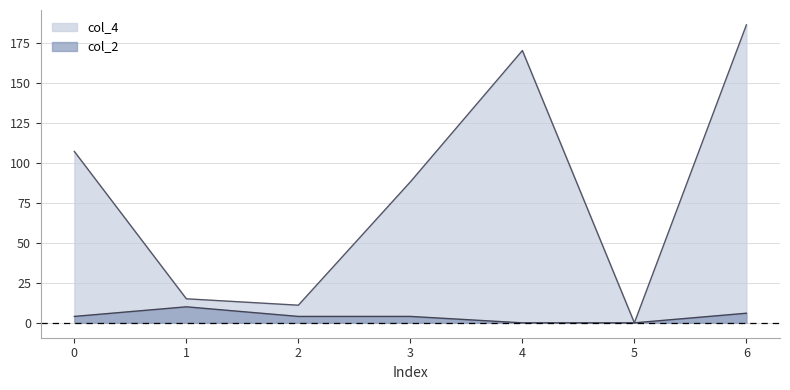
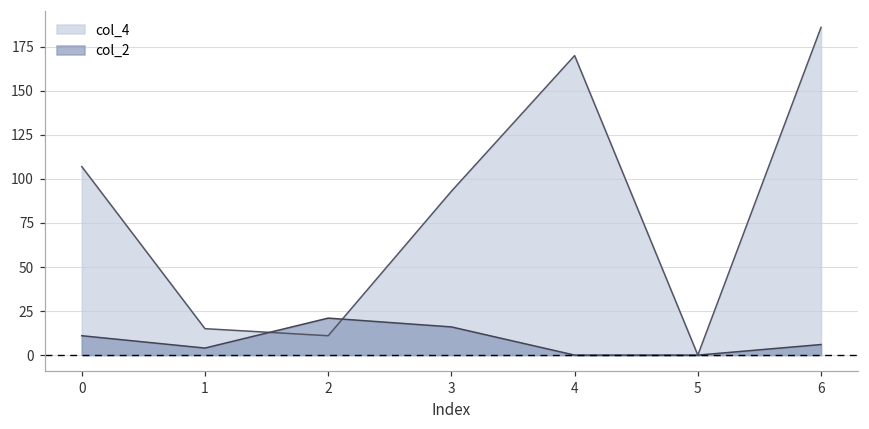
  {
    "col_4": {
      "0": 107,
      "1": 15,
      "2": 11,
-     "3": 88,
+     "3": 93,
      "4": 170,
      "6": 186
    },
    "col_2": {
-     "0": 4,
-     "1": 10,
-     "2": 4,
-     "3": 4,
+     "0": 11,
+     "1": 4,
+     "2": 21,
+     "3": 16,
      "4": 0,
      "6": 6
    }
  }
